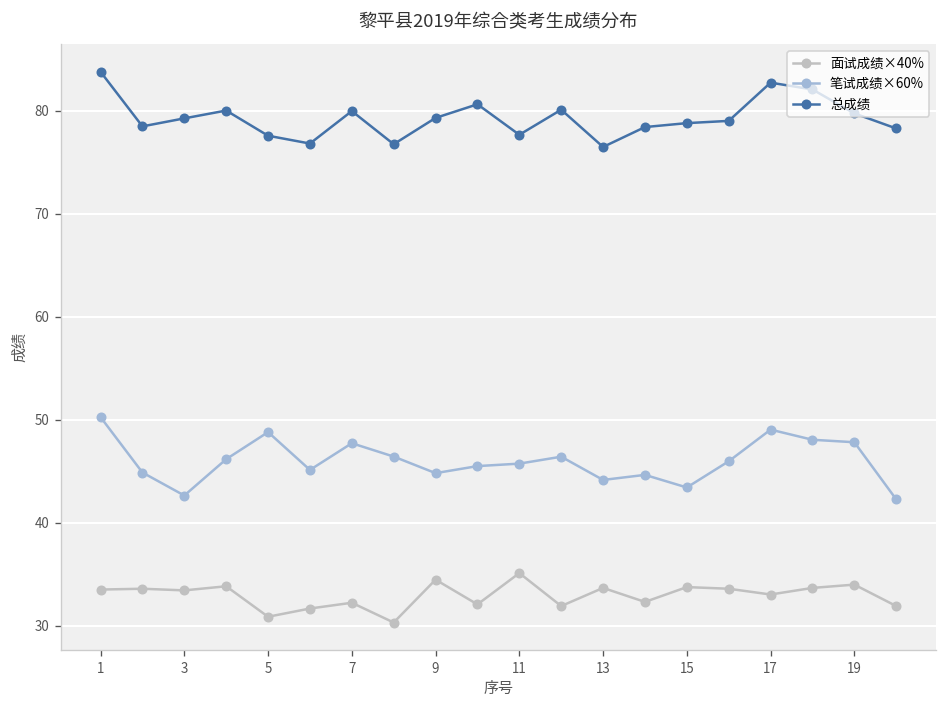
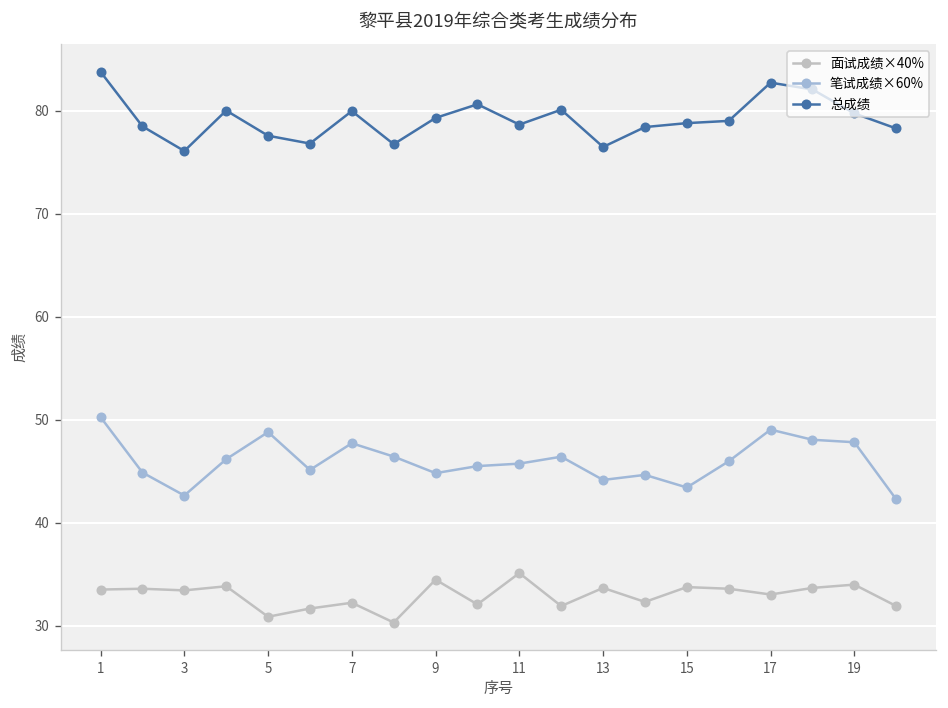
  {
    "总成绩": {
      "1": 84,
-     "3": 79,
+     "3": 76,
      "5": 78,
      "7": 80,
      "9": 79,
-     "11": 78,
+     "11": 79,
      "13": 76,
      "15": 79,
      "17": 83,
      "19": 80
    }
  }
